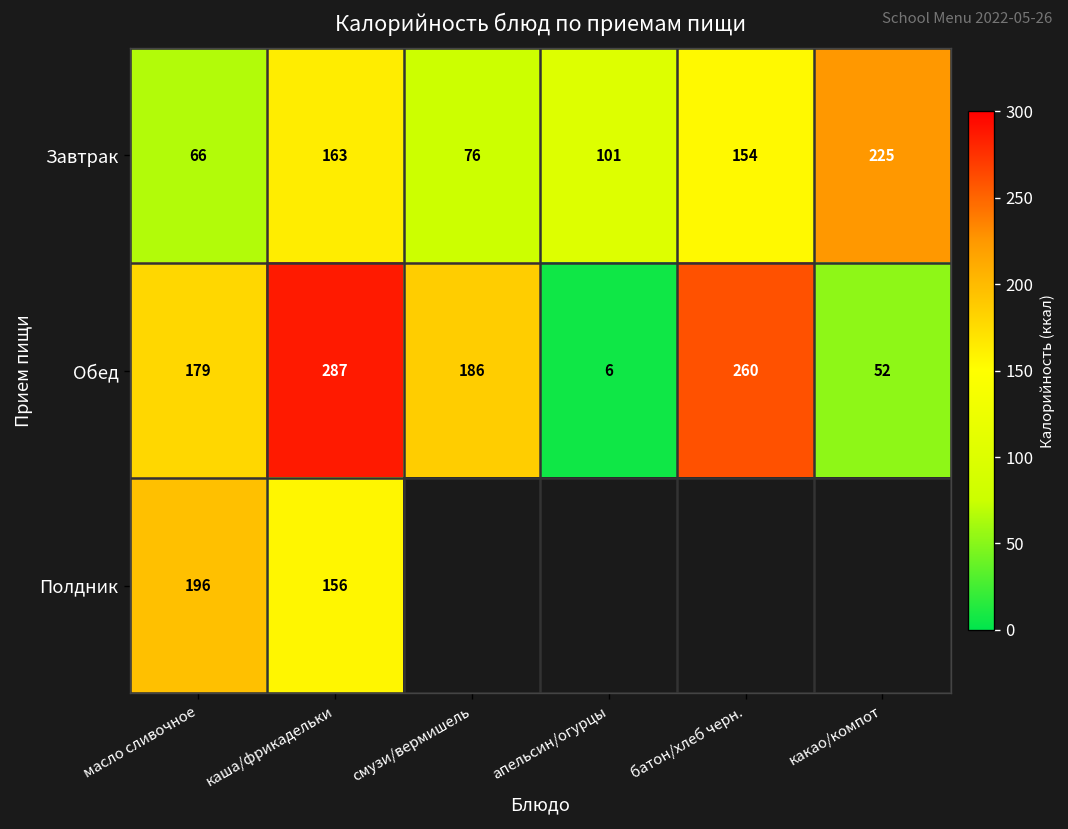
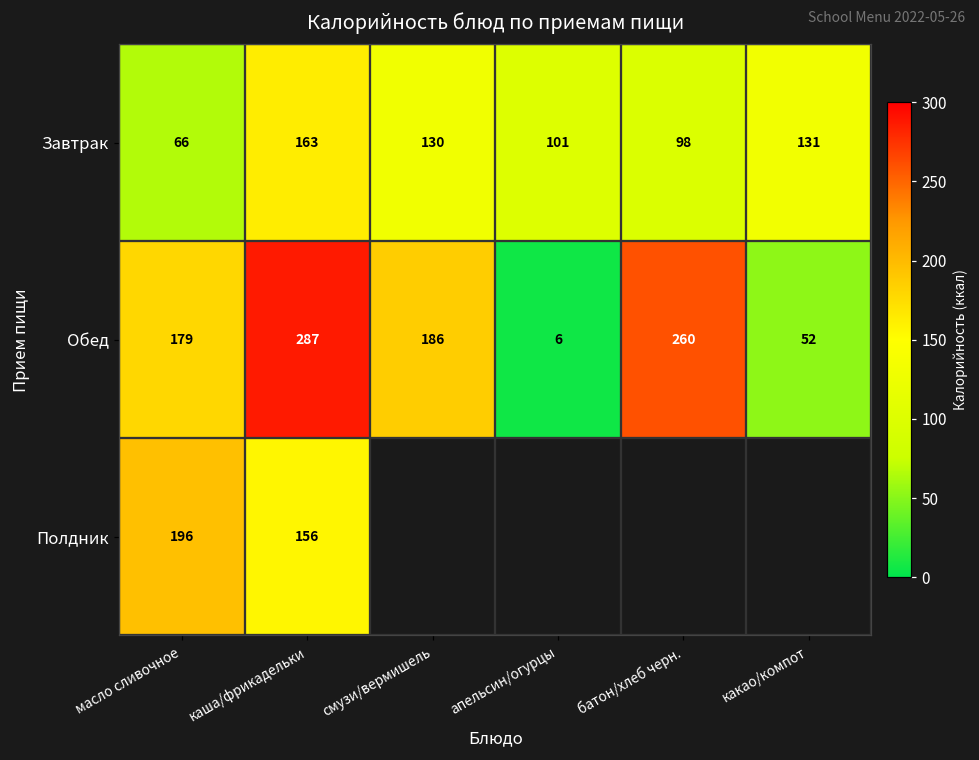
  {
    "Завтрак": {
      "масло сливочное": 66,
      "каша/фрикадельки": 163,
-     "смузи/вермишель": 76,
+     "смузи/вермишель": 130,
      "апельсин/огурцы": 101,
-     "батон/хлеб черн.": 154,
-     "какао/компот": 225
+     "батон/хлеб черн.": 98,
+     "какао/компот": 131
    },
    "Обед": {
      "масло сливочное": 179,
      "каша/фрикадельки": 287,
      "смузи/вермишель": 186,
      "апельсин/огурцы": 6,
      "батон/хлеб черн.": 260,
      "какао/компот": 52
    },
    "Полдник": {
      "масло сливочное": 196,
      "каша/фрикадельки": 156
    }
  }
